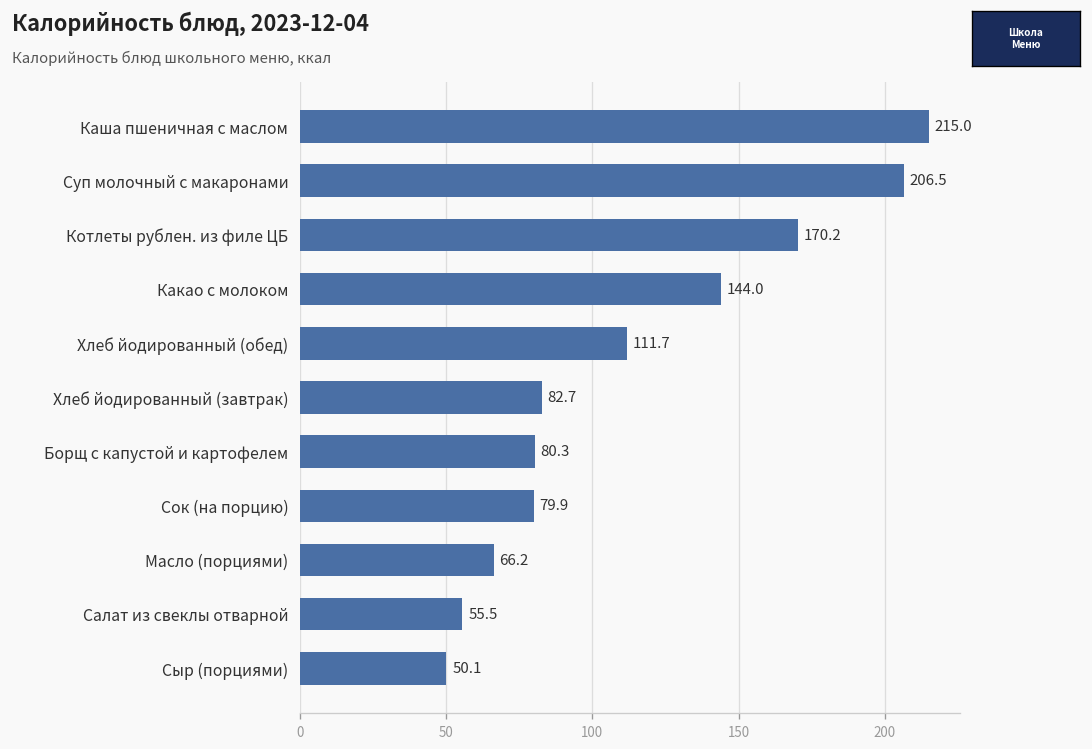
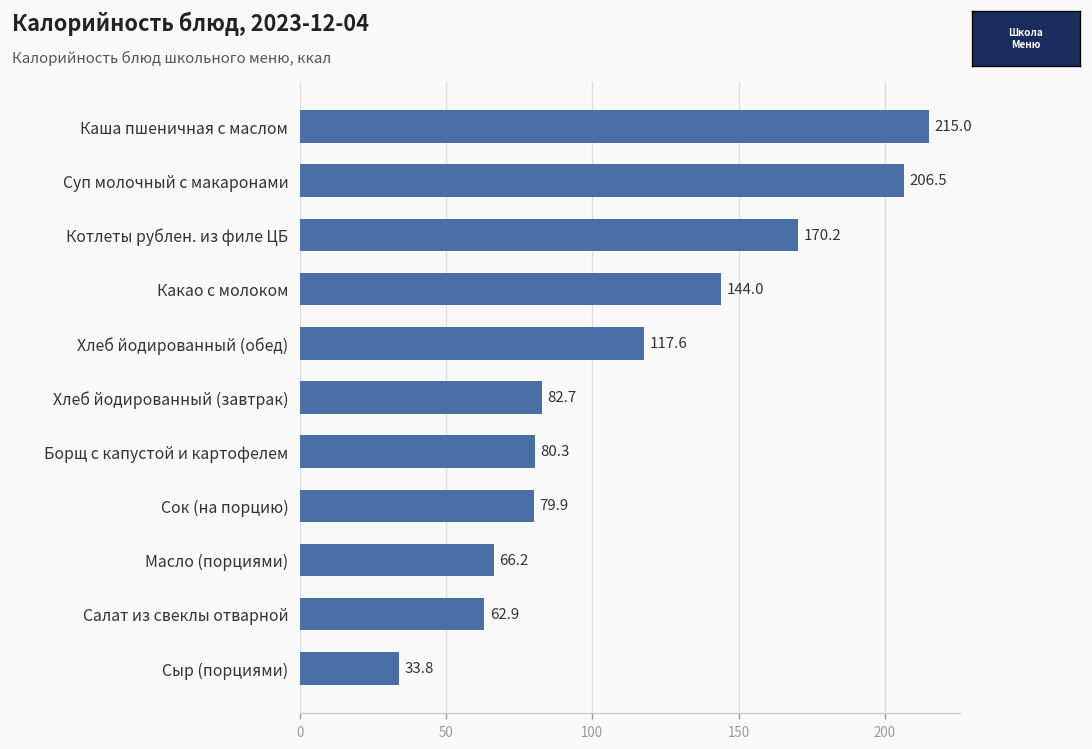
  {
    "Каша пшеничная с маслом": 215.0,
    "Суп молочный с макаронами": 206.5,
    "Котлеты рублен. из филе ЦБ": 170.2,
    "Какао с молоком": 144.0,
-   "Хлеб йодированный (обед)": 111.7,
+   "Хлеб йодированный (обед)": 117.6,
    "Хлеб йодированный (завтрак)": 82.7,
    "Борщ с капустой и картофелем": 80.3,
    "Сок (на порцию)": 79.9,
    "Масло (порциями)": 66.2,
-   "Салат из свеклы отварной": 55.5,
-   "Сыр (порциями)": 50.1
+   "Салат из свеклы отварной": 62.9,
+   "Сыр (порциями)": 33.8
  }
